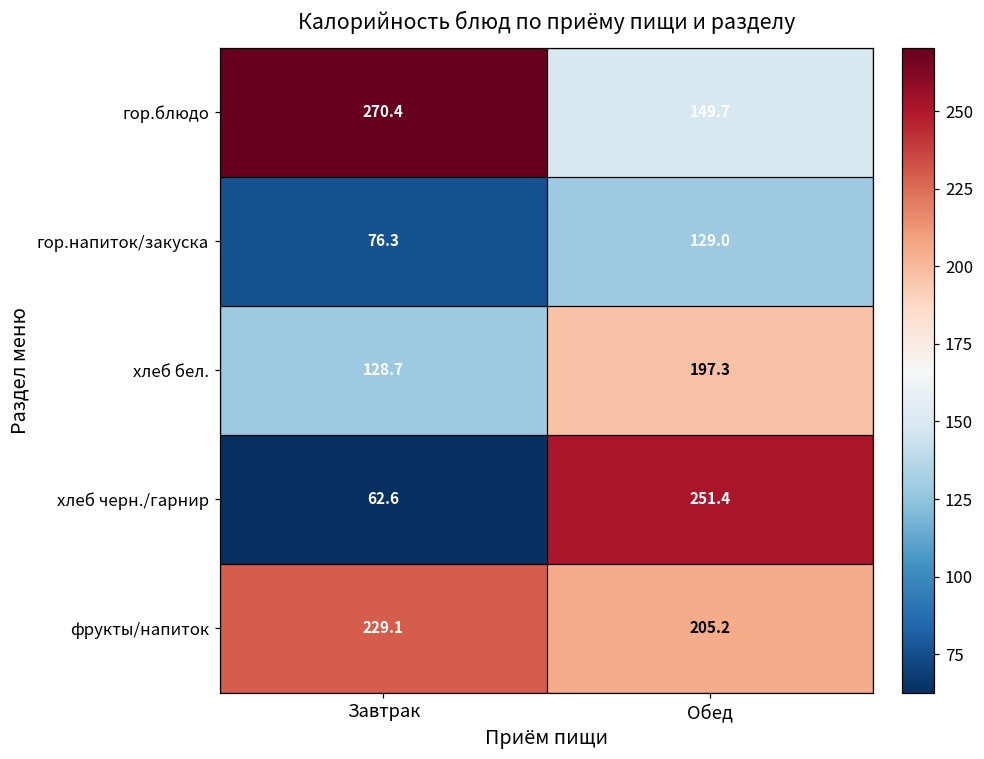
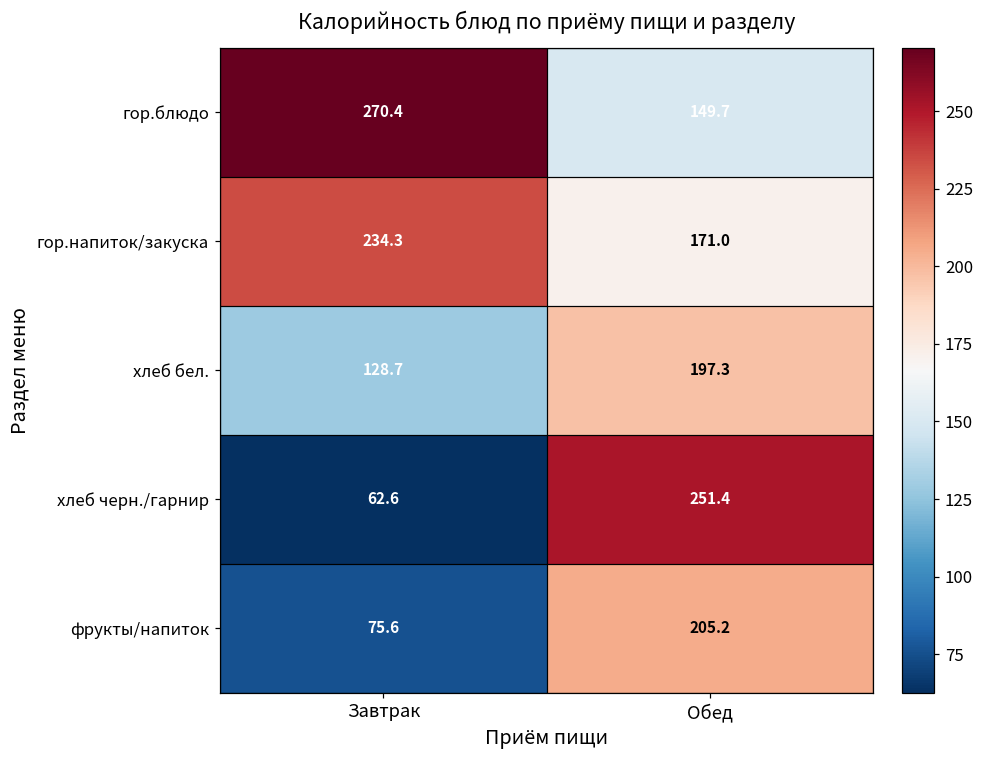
  {
    "гор.блюдо": {
      "Завтрак": 270.4
    },
    "гор.напиток/закуска": {
-     "Завтрак": 76.3,
-     "Обед": 129.0
+     "Завтрак": 234.3,
+     "Обед": 171.0
    },
    "хлеб бел.": {
      "Завтрак": 128.7,
      "Обед": 197.3
    },
    "хлеб черн./гарнир": {
      "Завтрак": 62.6,
      "Обед": 251.4
    },
    "фрукты/напиток": {
-     "Завтрак": 229.1,
+     "Завтрак": 75.6,
      "Обед": 205.2
    }
  }
